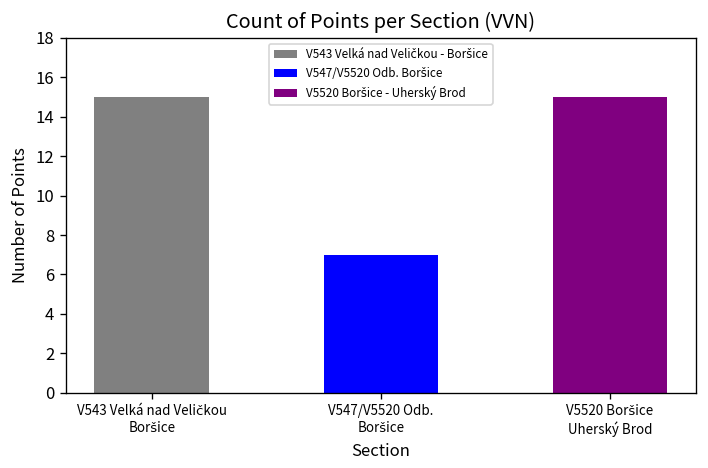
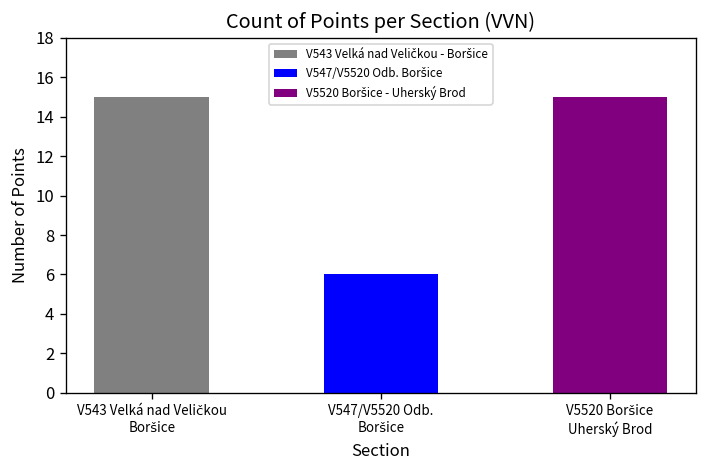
  {
    "V543 Velká nad Veličkou Boršice": 15,
-   "V547/V5520 Odb. Boršice": 7,
+   "V547/V5520 Odb. Boršice": 6,
    "V5520 Boršice Uherský Brod": 15
  }
